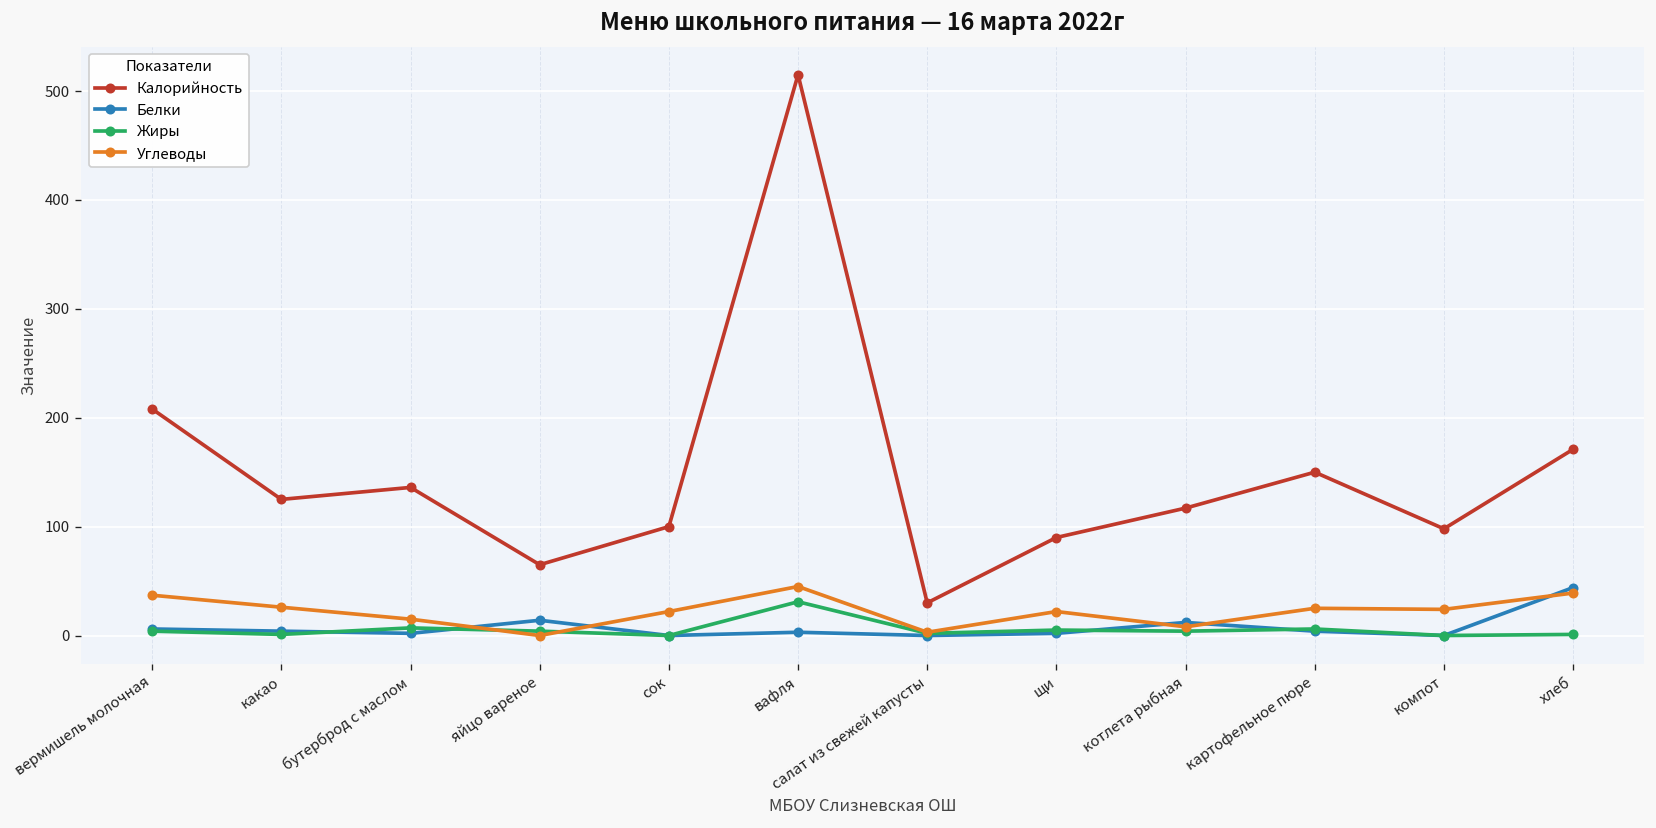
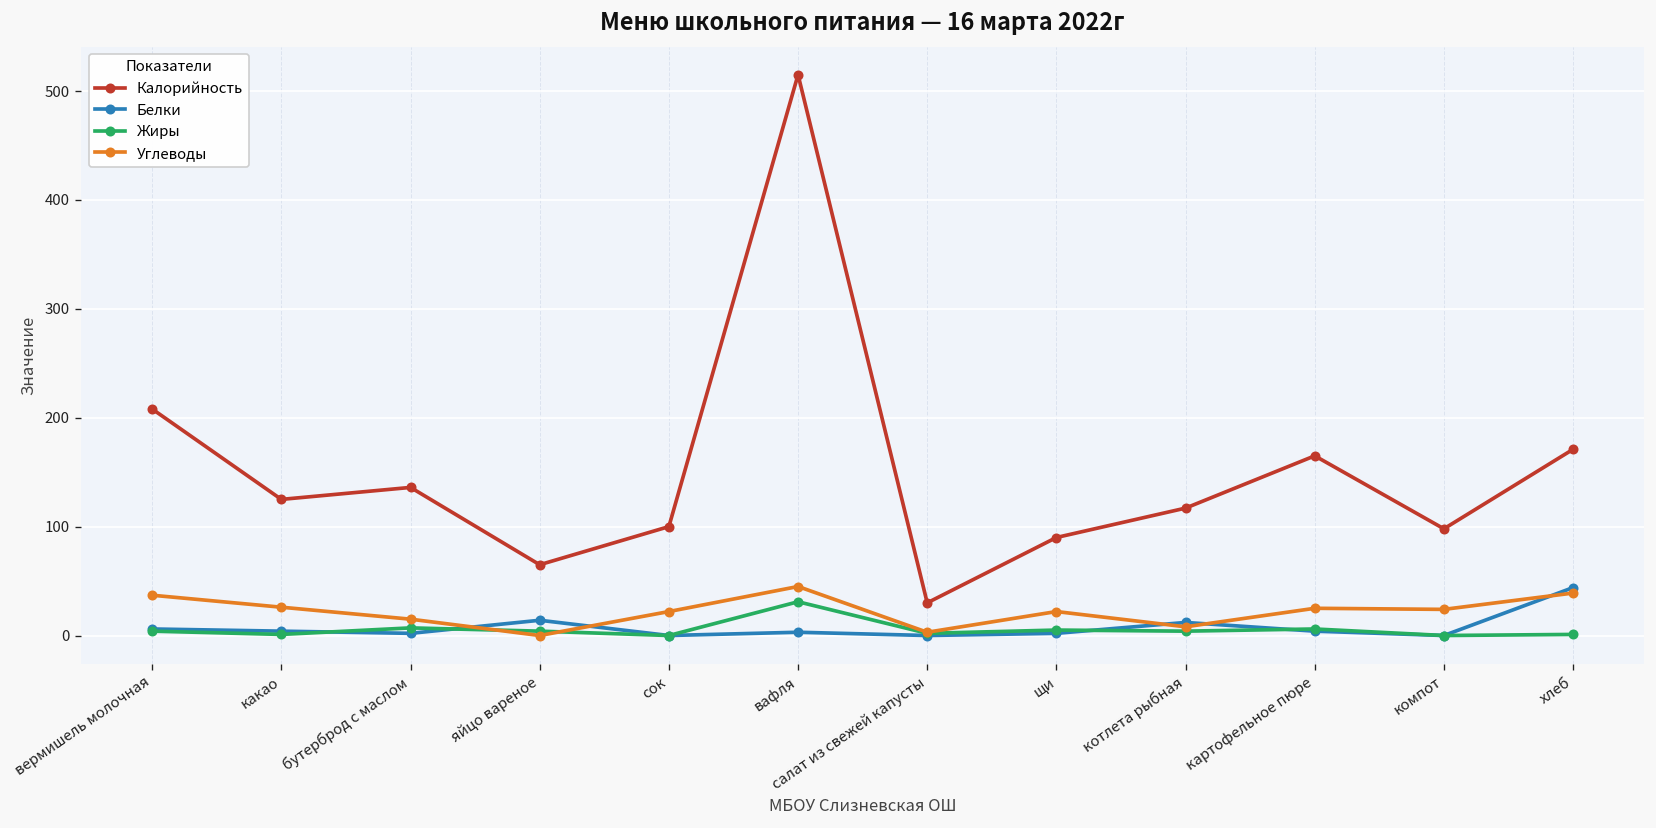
  {
    "Калорийность": {
      "вермишель молочная": 210,
      "какао": 130,
      "бутерброд с маслом": 140,
      "яйцо вареное": 70,
      "сок": 100,
      "вафля": 520,
      "салат из свежей капусты": 30,
      "щи": 90,
      "котлета рыбная": 120,
-     "картофельное пюре": 150,
+     "картофельное пюре": 170,
      "компот": 100,
      "хлеб": 170
    },
    "Белки": {
      "какао": 0,
      "бутерброд с маслом": 0,
      "яйцо вареное": 10,
      "вафля": 0,
      "щи": 0,
      "котлета рыбная": 10,
      "хлеб": 40
    },
    "Жиры": {
      "какао": 0,
      "бутерброд с маслом": 10,
      "яйцо вареное": 0,
      "вафля": 30,
      "щи": 10,
      "котлета рыбная": 0,
      "хлеб": 0
    },
    "Углеводы": {
      "вермишель молочная": 40,
      "какао": 30,
      "бутерброд с маслом": 20,
      "яйцо вареное": 0,
      "сок": 20,
      "вафля": 50,
      "щи": 20,
      "котлета рыбная": 10,
      "картофельное пюре": 30,
      "компот": 20,
      "хлеб": 40
    }
  }
